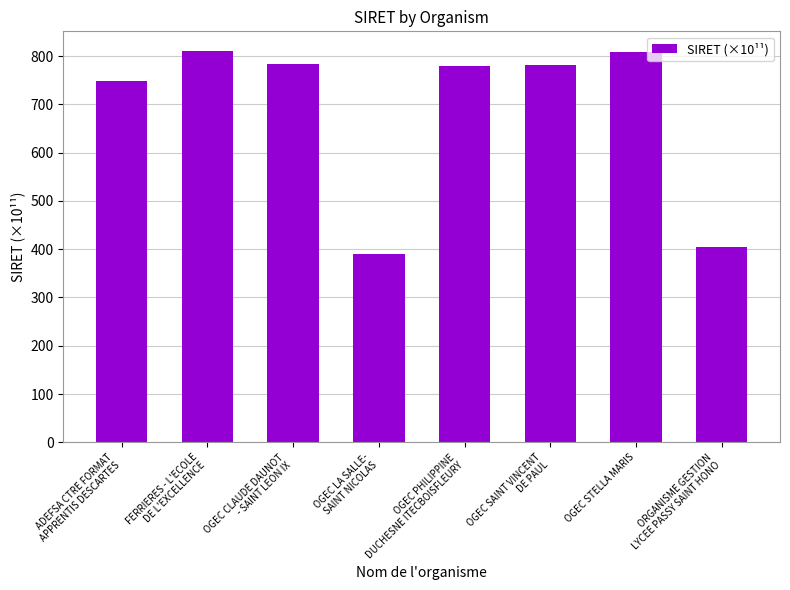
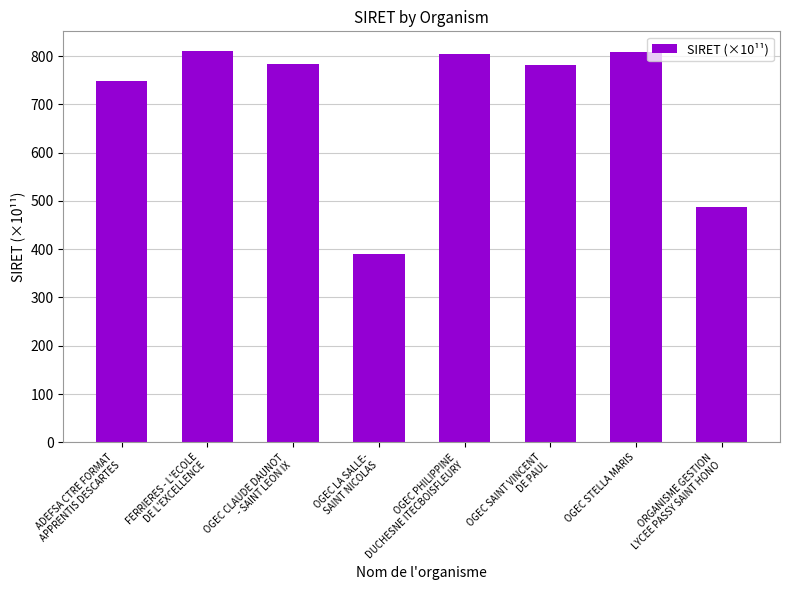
  {
    "ADEFSA CTRE FORMAT APPRENTIS DESCARTES": 750,
    "FERRIERES - L'ECOLE DE L'EXCELLENCE": 810,
    "OGEC CLAUDE DAUNOT - SAINT LEON IX": 780,
    "OGEC LA SALLE- SAINT NICOLAS": 390,
-   "OGEC PHILIPPINE DUCHESNE ITECBOISFLEURY": 780,
+   "OGEC PHILIPPINE DUCHESNE ITECBOISFLEURY": 810,
    "OGEC SAINT VINCENT DE PAUL": 780,
    "OGEC STELLA MARIS": 810,
-   "ORGANISME GESTION LYCEE PASSY SAINT HONO": 400
+   "ORGANISME GESTION LYCEE PASSY SAINT HONO": 490
  }
